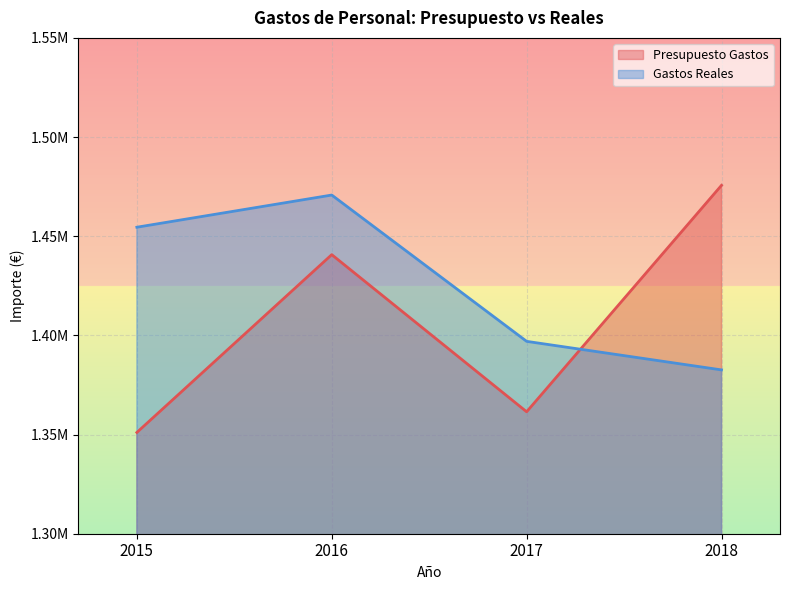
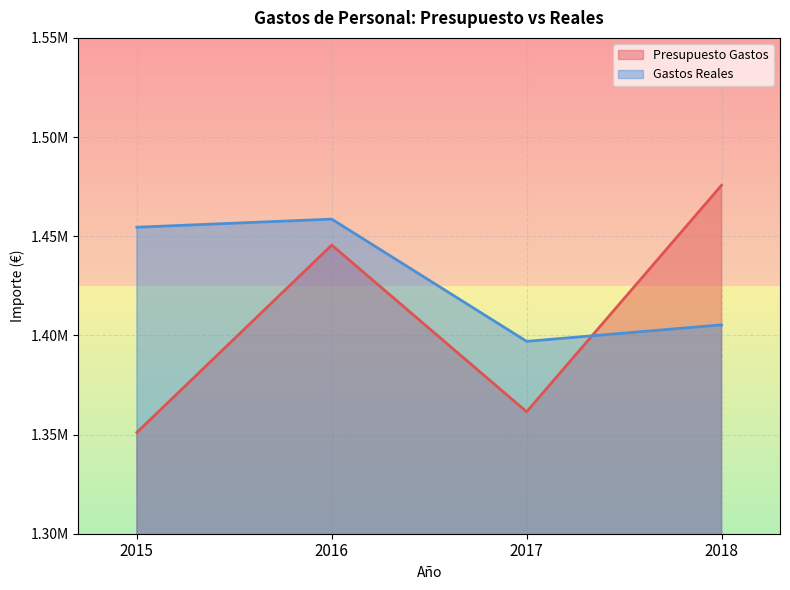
  {
    "Presupuesto Gastos": {
      "2015": 1351000,
-     "2016": 1441000,
+     "2016": 1446000,
      "2017": 1361000,
      "2018": 1476000
    },
    "Gastos Reales": {
      "2015": 1455000,
-     "2016": 1471000,
+     "2016": 1459000,
      "2017": 1397000,
-     "2018": 1383000
+     "2018": 1405000
    }
  }
